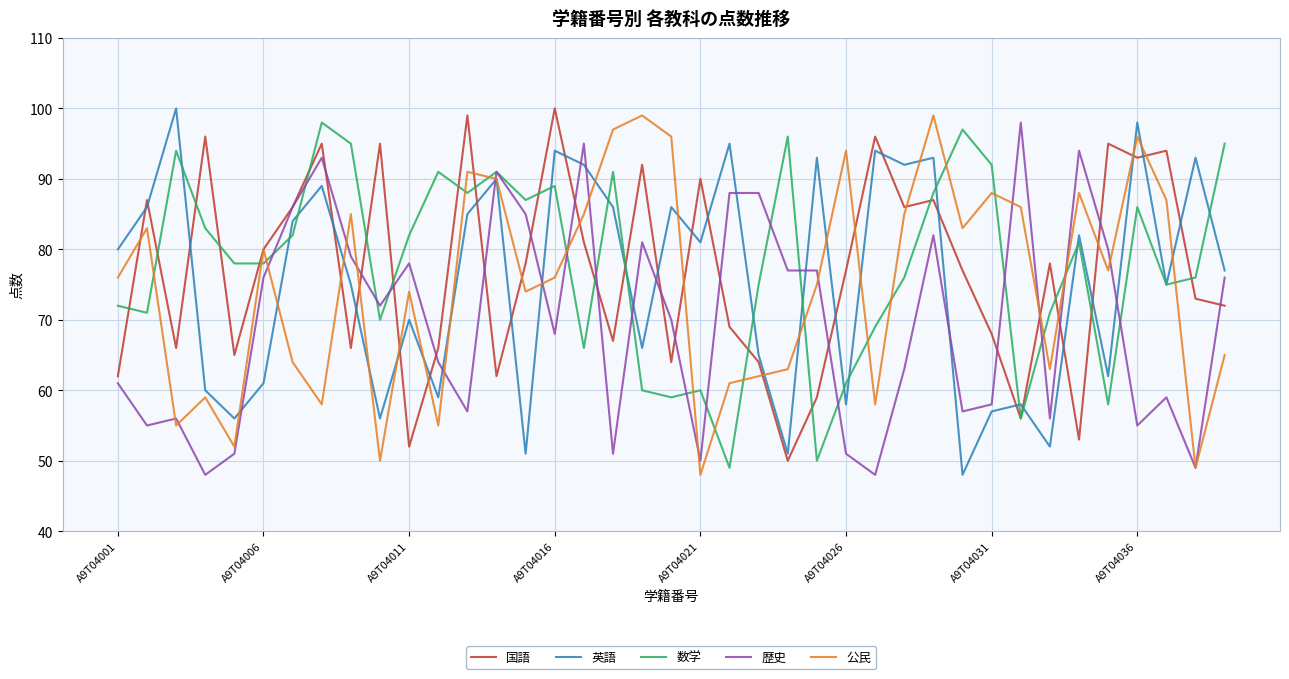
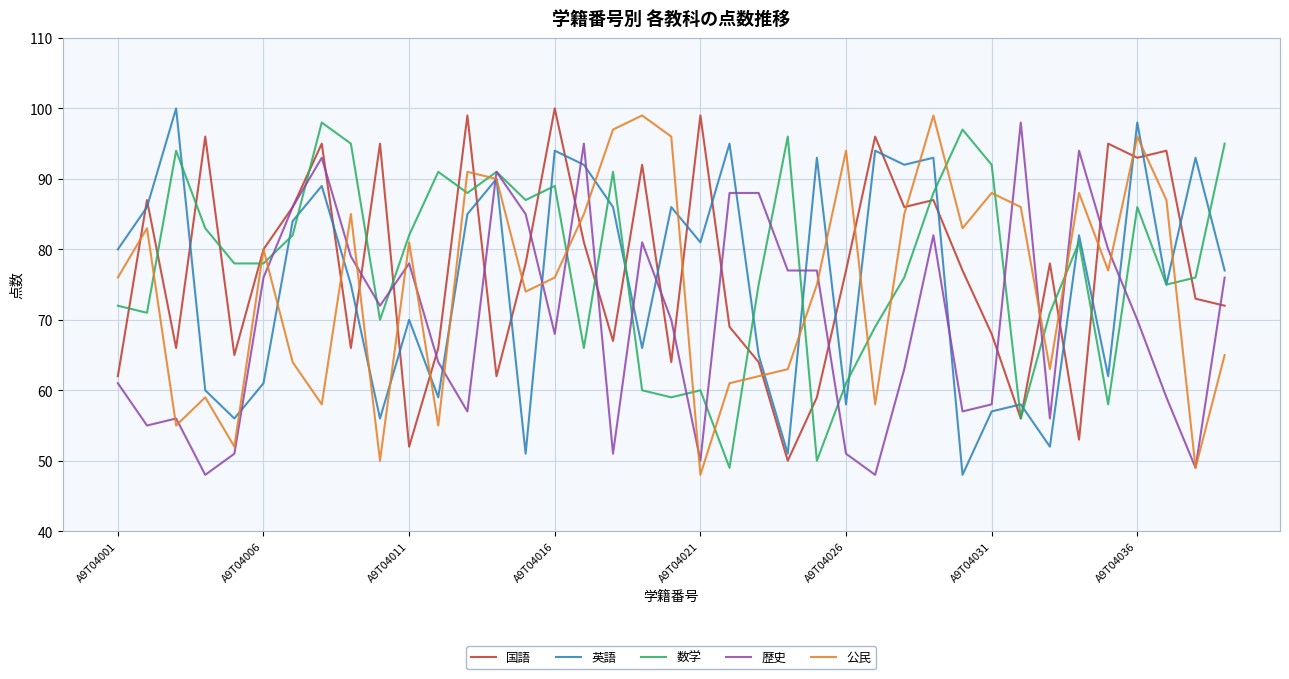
  {
    "国語": {
      "A9T04001": 62,
      "A9T04011": 52,
      "A9T04016": 100,
-     "A9T04021": 90,
+     "A9T04021": 99,
      "A9T04026": 77,
      "A9T04031": 68,
      "A9T04036": 93
    },
    "英語": {
      "A9T04001": 80,
      "A9T04006": 61,
      "A9T04011": 70,
      "A9T04016": 94,
      "A9T04021": 81,
      "A9T04026": 58,
      "A9T04031": 57,
      "A9T04036": 98
    },
    "数学": {
      "A9T04001": 72,
      "A9T04006": 78,
      "A9T04011": 82,
      "A9T04016": 89,
      "A9T04021": 60,
      "A9T04026": 61,
      "A9T04031": 92,
      "A9T04036": 86
    },
    "歴史": {
      "A9T04001": 61,
      "A9T04006": 76,
      "A9T04011": 78,
      "A9T04016": 68,
      "A9T04021": 50,
      "A9T04026": 51,
      "A9T04031": 58,
-     "A9T04036": 55
+     "A9T04036": 70
    },
    "公民": {
      "A9T04001": 76,
-     "A9T04011": 74,
+     "A9T04011": 81,
      "A9T04016": 76,
      "A9T04021": 48,
      "A9T04026": 94,
      "A9T04031": 88,
      "A9T04036": 96
    }
  }
